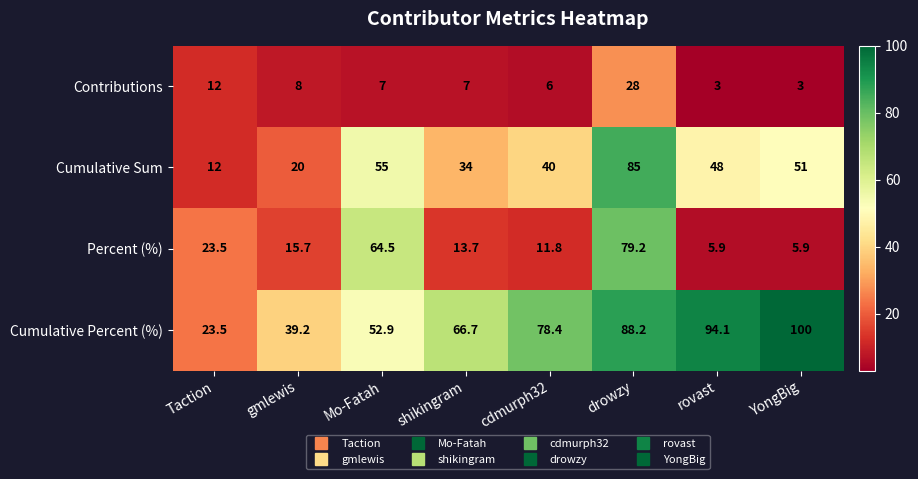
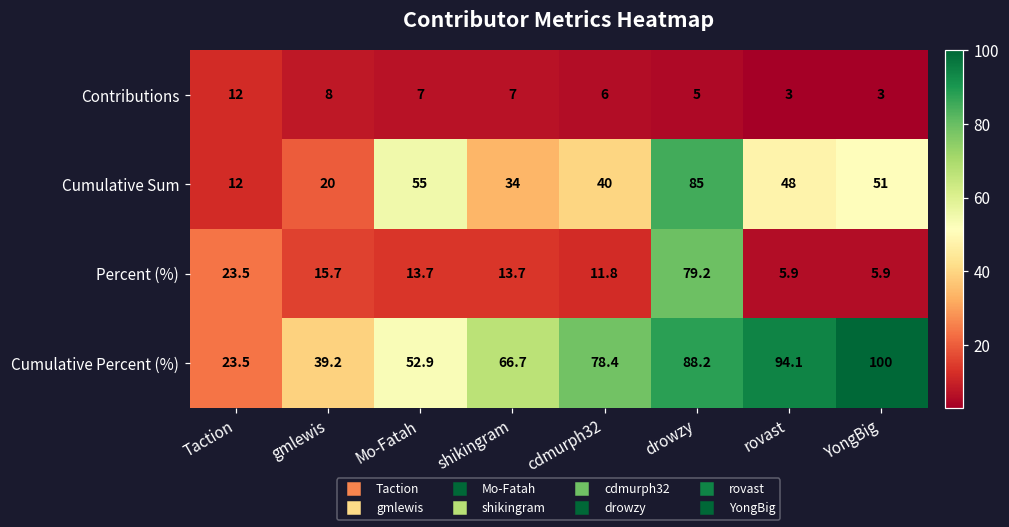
  {
    "Contributions": {
      "Taction": 12,
      "gmlewis": 8,
      "Mo-Fatah": 7,
      "shikingram": 7,
      "cdmurph32": 6,
-     "drowzy": 28,
+     "drowzy": 5,
      "rovast": 3,
      "YongBig": 3
    },
    "Cumulative Sum": {
      "Taction": 12,
      "gmlewis": 20,
      "Mo-Fatah": 55,
      "shikingram": 34,
      "cdmurph32": 40,
      "drowzy": 85,
      "rovast": 48,
      "YongBig": 51
    },
    "Percent (%)": {
      "Taction": 23.5,
      "gmlewis": 15.7,
-     "Mo-Fatah": 64.5,
+     "Mo-Fatah": 13.7,
      "shikingram": 13.7,
      "cdmurph32": 11.8,
      "drowzy": 79.2,
      "rovast": 5.9,
      "YongBig": 5.9
    },
    "Cumulative Percent (%)": {
      "Taction": 23.5,
      "gmlewis": 39.2,
      "Mo-Fatah": 52.9,
      "shikingram": 66.7,
      "cdmurph32": 78.4,
      "drowzy": 88.2,
      "rovast": 94.1,
      "YongBig": 100
    }
  }
